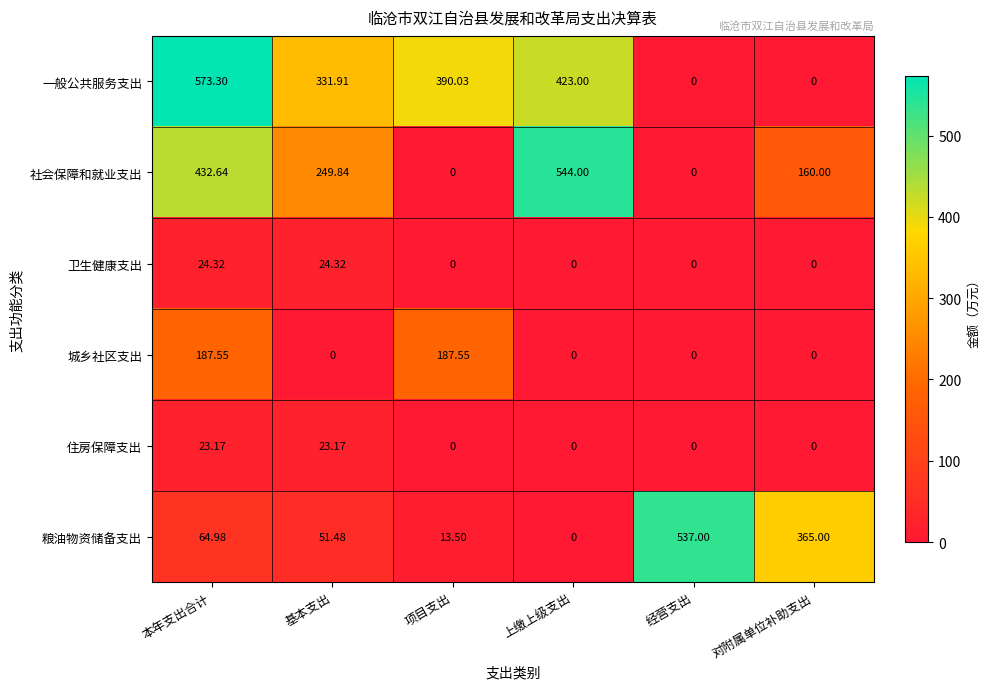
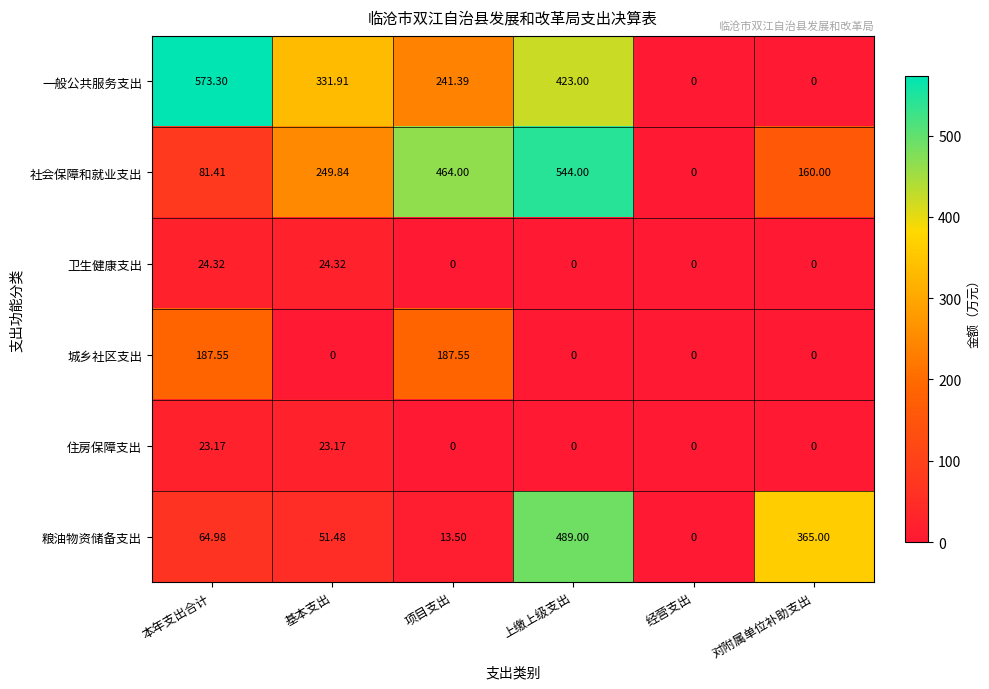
  {
    "一般公共服务支出": {
      "本年支出合计": 573.30,
      "基本支出": 331.91,
-     "项目支出": 390.03,
+     "项目支出": 241.39,
      "上缴上级支出": 423.00,
      "经营支出": 0,
      "对附属单位补助支出": 0
    },
    "社会保障和就业支出": {
-     "本年支出合计": 432.64,
+     "本年支出合计": 81.41,
      "基本支出": 249.84,
-     "项目支出": 0,
+     "项目支出": 464.00,
      "上缴上级支出": 544.00,
      "经营支出": 0,
      "对附属单位补助支出": 160.00
    },
    "卫生健康支出": {
      "本年支出合计": 24.32,
      "基本支出": 24.32,
      "项目支出": 0,
      "上缴上级支出": 0,
      "经营支出": 0,
      "对附属单位补助支出": 0
    },
    "城乡社区支出": {
      "本年支出合计": 187.55,
      "基本支出": 0,
      "项目支出": 187.55,
      "上缴上级支出": 0,
      "经营支出": 0,
      "对附属单位补助支出": 0
    },
    "住房保障支出": {
      "本年支出合计": 23.17,
      "基本支出": 23.17,
      "项目支出": 0,
      "上缴上级支出": 0,
      "经营支出": 0,
      "对附属单位补助支出": 0
    },
    "粮油物资储备支出": {
      "本年支出合计": 64.98,
      "基本支出": 51.48,
      "项目支出": 13.50,
-     "上缴上级支出": 0,
-     "经营支出": 537.00,
+     "上缴上级支出": 489.00,
+     "经营支出": 0,
      "对附属单位补助支出": 365.00
    }
  }
